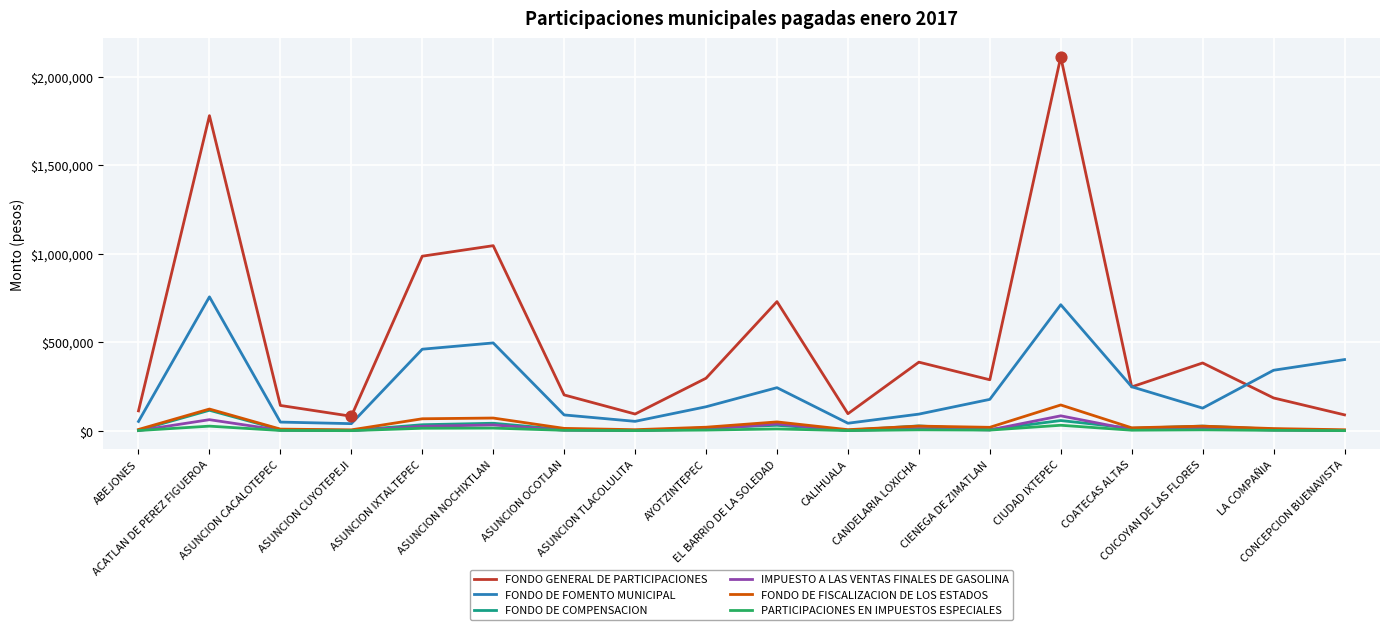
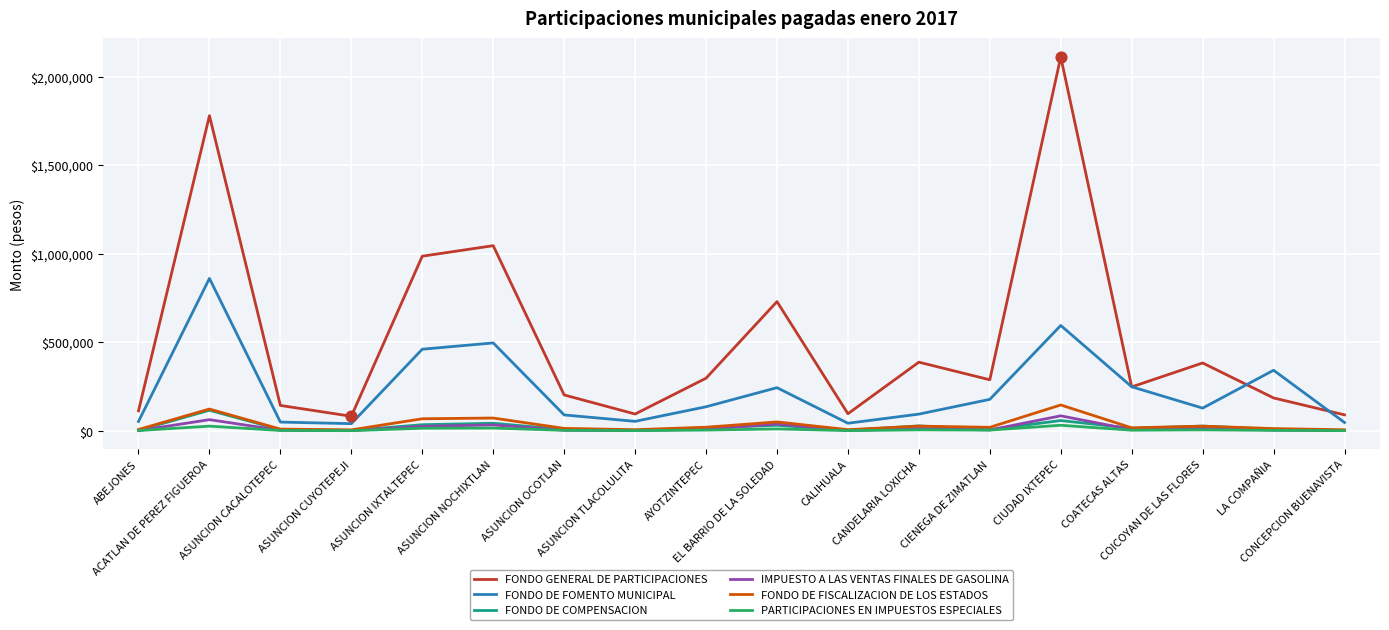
  {
    "FONDO DE FOMENTO MUNICIPAL": {
      "ABEJONES": "$50,000",
-     "ACATLAN DE PEREZ FIGUEROA": "$760,000",
+     "ACATLAN DE PEREZ FIGUEROA": "$860,000",
      "ASUNCION CACALOTEPEC": "$50,000",
      "ASUNCION CUYOTEPEJI": "$40,000",
      "ASUNCION IXTALTEPEC": "$460,000",
      "ASUNCION NOCHIXTLAN": "$500,000",
      "ASUNCION OCOTLAN": "$90,000",
      "ASUNCION TLACOLULITA": "$50,000",
      "AYOTZINTEPEC": "$140,000",
      "EL BARRIO DE LA SOLEDAD": "$240,000",
      "CALIHUALA": "$40,000",
      "CANDELARIA LOXICHA": "$90,000",
      "CIENEGA DE ZIMATLAN": "$180,000",
-     "CIUDAD IXTEPEC": "$710,000",
+     "CIUDAD IXTEPEC": "$600,000",
      "COICOYAN DE LAS FLORES": "$130,000",
      "LA COMPAÑIA": "$340,000",
-     "CONCEPCION BUENAVISTA": "$400,000"
+     "CONCEPCION BUENAVISTA": "$50,000"
    },
    "IMPUESTO A LAS VENTAS FINALES DE GASOLINA": {
      "ACATLAN DE PEREZ FIGUEROA": "$60,000",
      "CIUDAD IXTEPEC": "$80,000"
    }
  }
